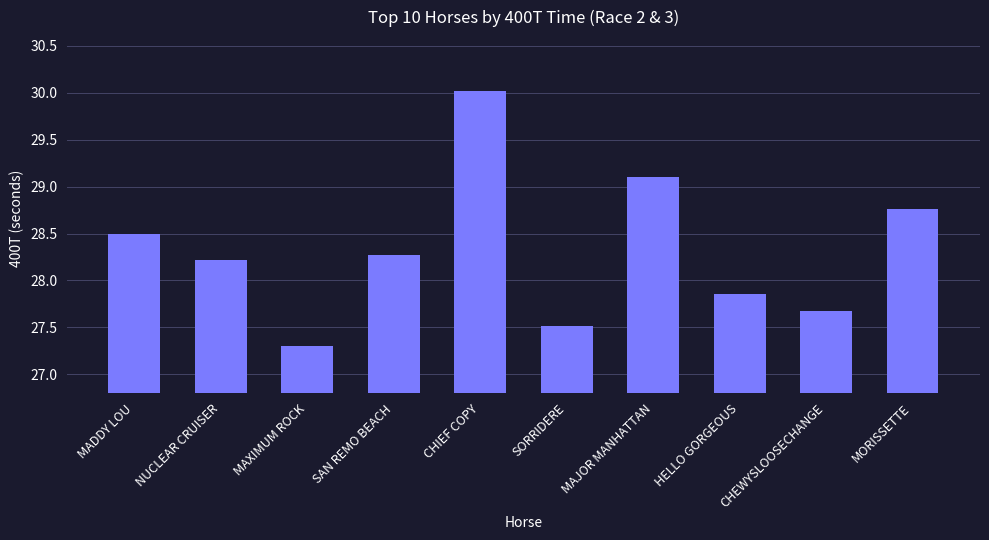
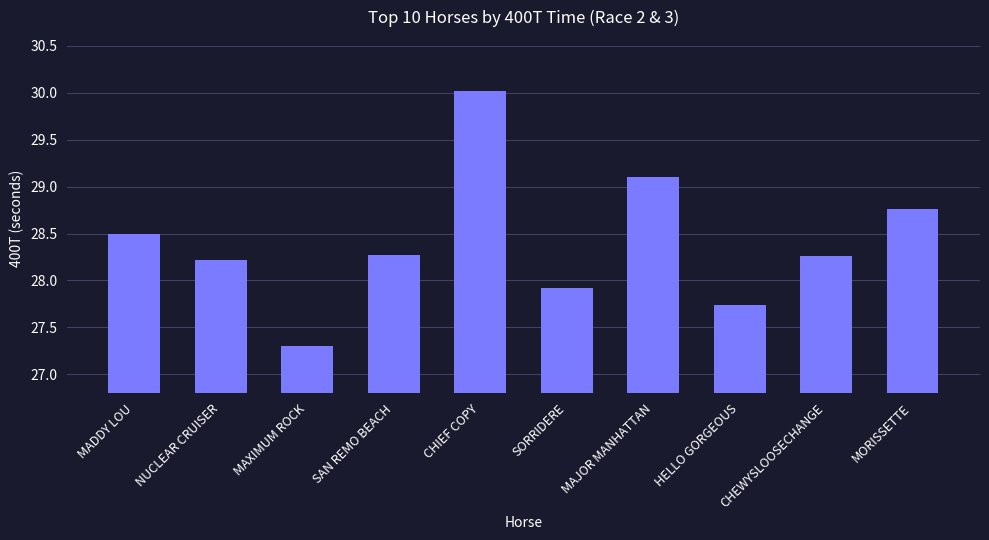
  {
    "MADDY LOU": 28.5,
    "NUCLEAR CRUISER": 28.2,
    "MAXIMUM ROCK": 27.3,
    "SAN REMO BEACH": 28.3,
    "CHIEF COPY": 30.0,
-   "SORRIDERE": 27.5,
+   "SORRIDERE": 27.9,
    "MAJOR MANHATTAN": 29.1,
-   "HELLO GORGEOUS": 27.9,
-   "CHEWYSLOOSECHANGE": 27.7,
+   "HELLO GORGEOUS": 27.7,
+   "CHEWYSLOOSECHANGE": 28.3,
    "MORISSETTE": 28.8
  }
